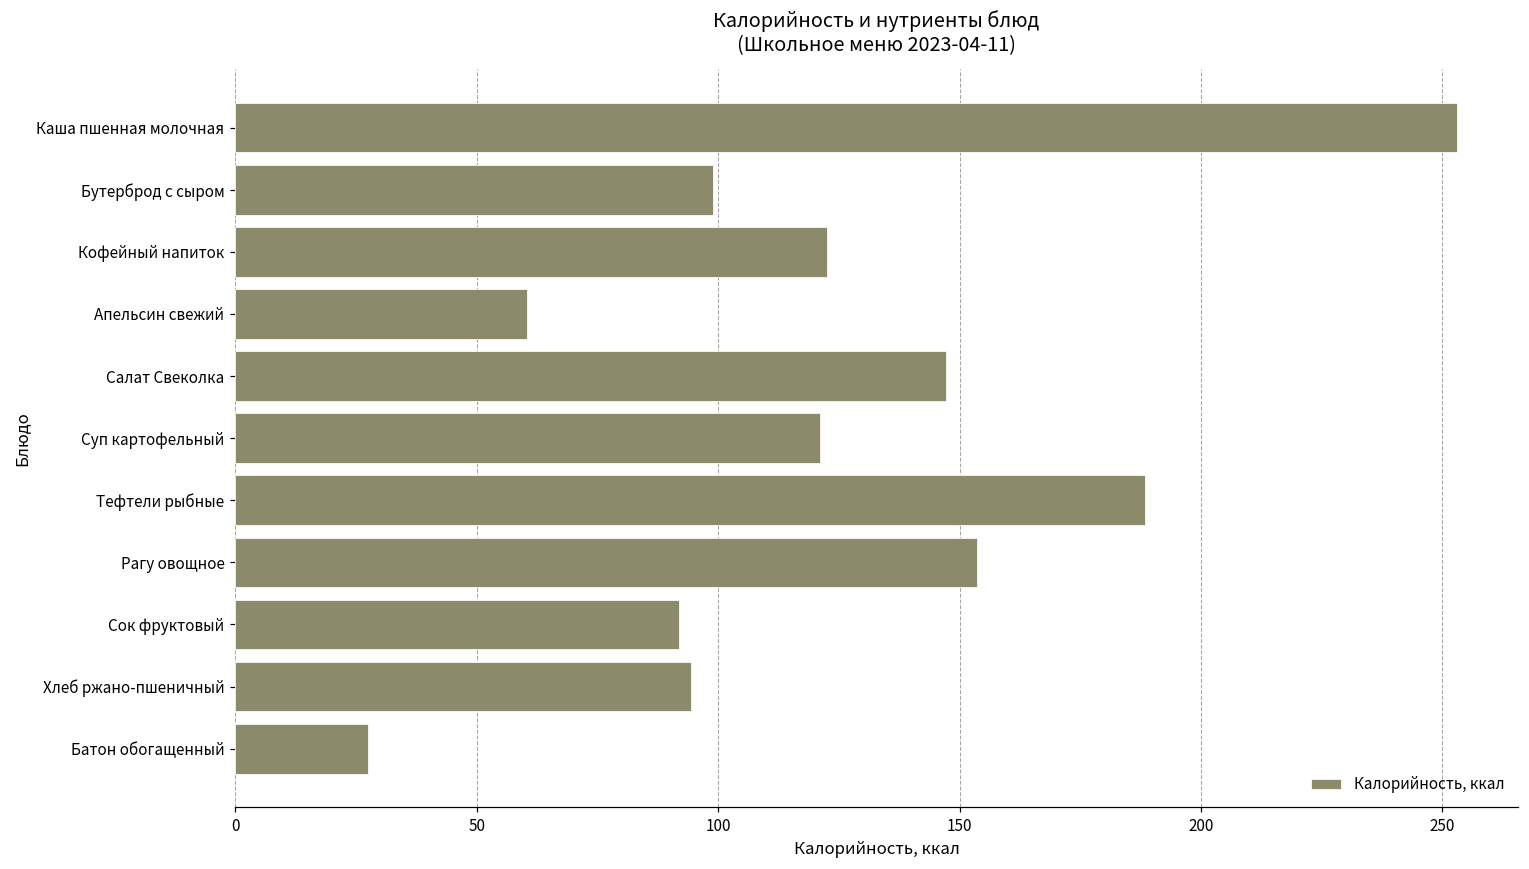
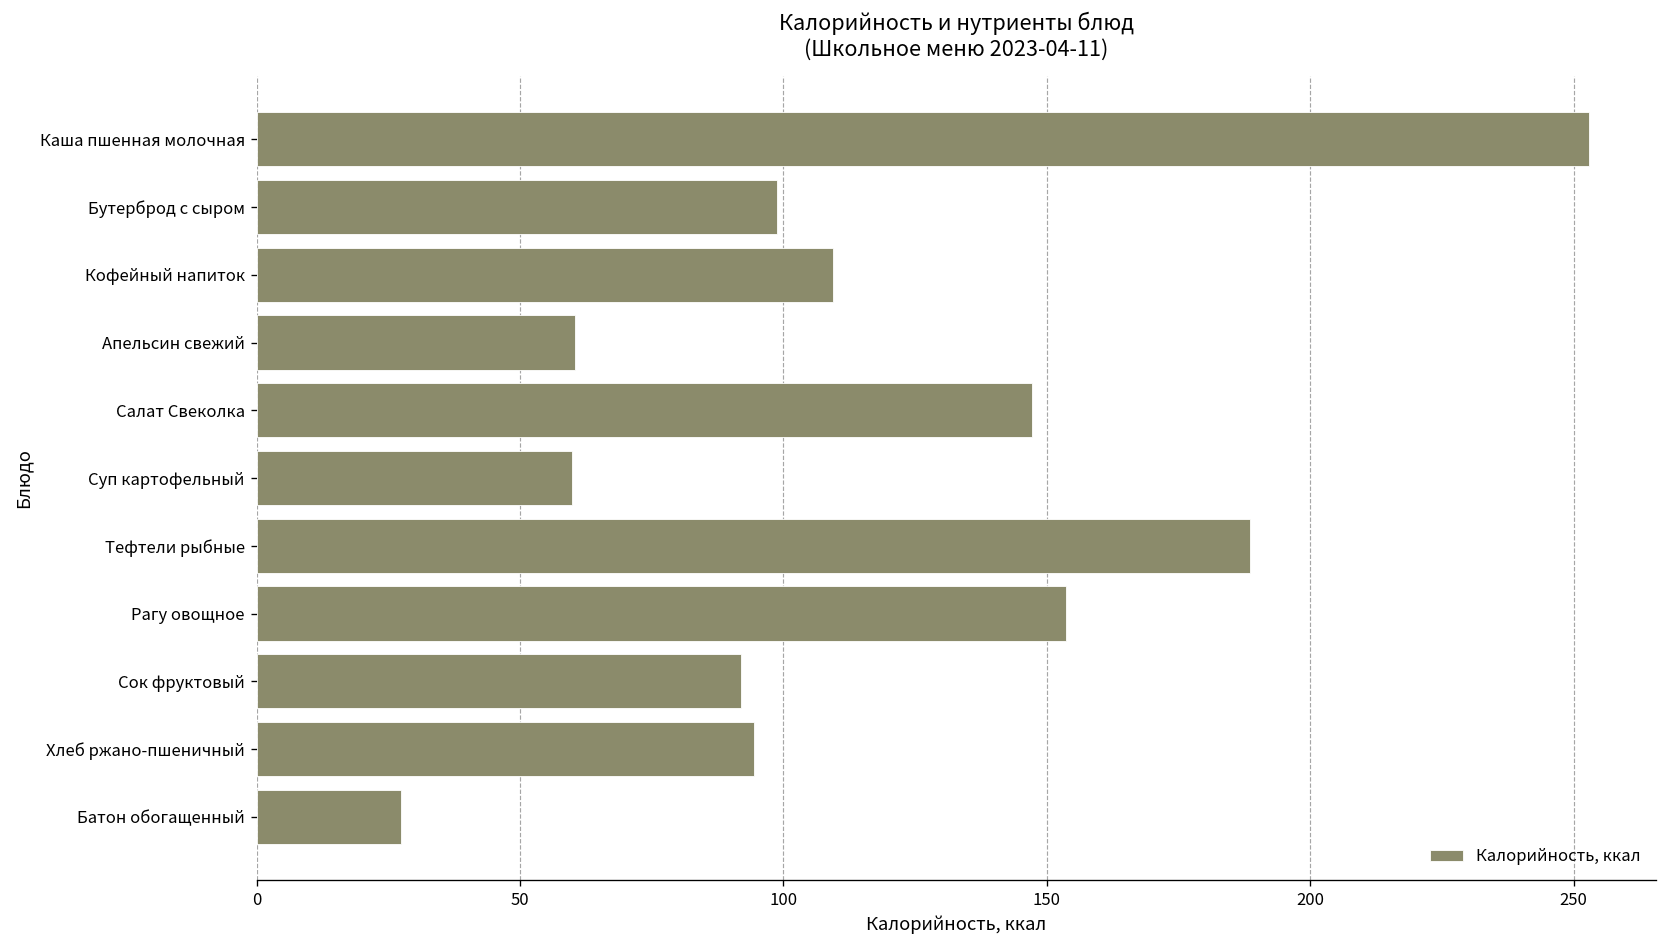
  {
    "Каша пшенная молочная": 253,
    "Бутерброд с сыром": 99,
-   "Кофейный напиток": 123,
+   "Кофейный напиток": 109,
    "Апельсин свежий": 60,
    "Салат Свеколка": 147,
-   "Суп картофельный": 121,
+   "Суп картофельный": 60,
    "Тефтели рыбные": 189,
    "Рагу овощное": 154,
    "Сок фруктовый": 92,
    "Хлеб ржано-пшеничный": 94,
    "Батон обогащенный": 27
  }
